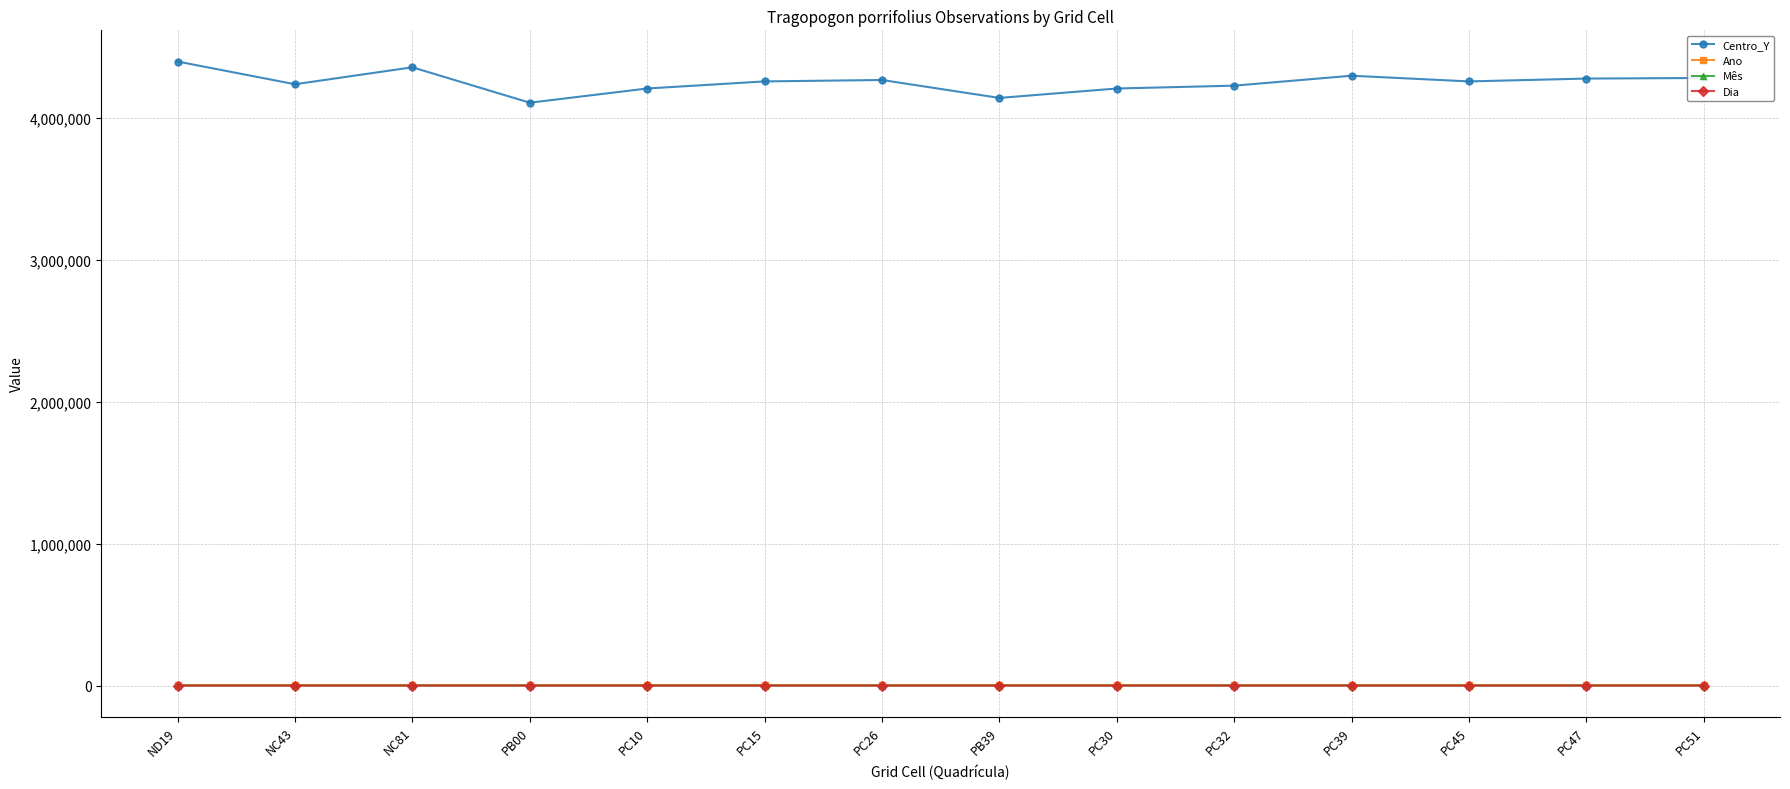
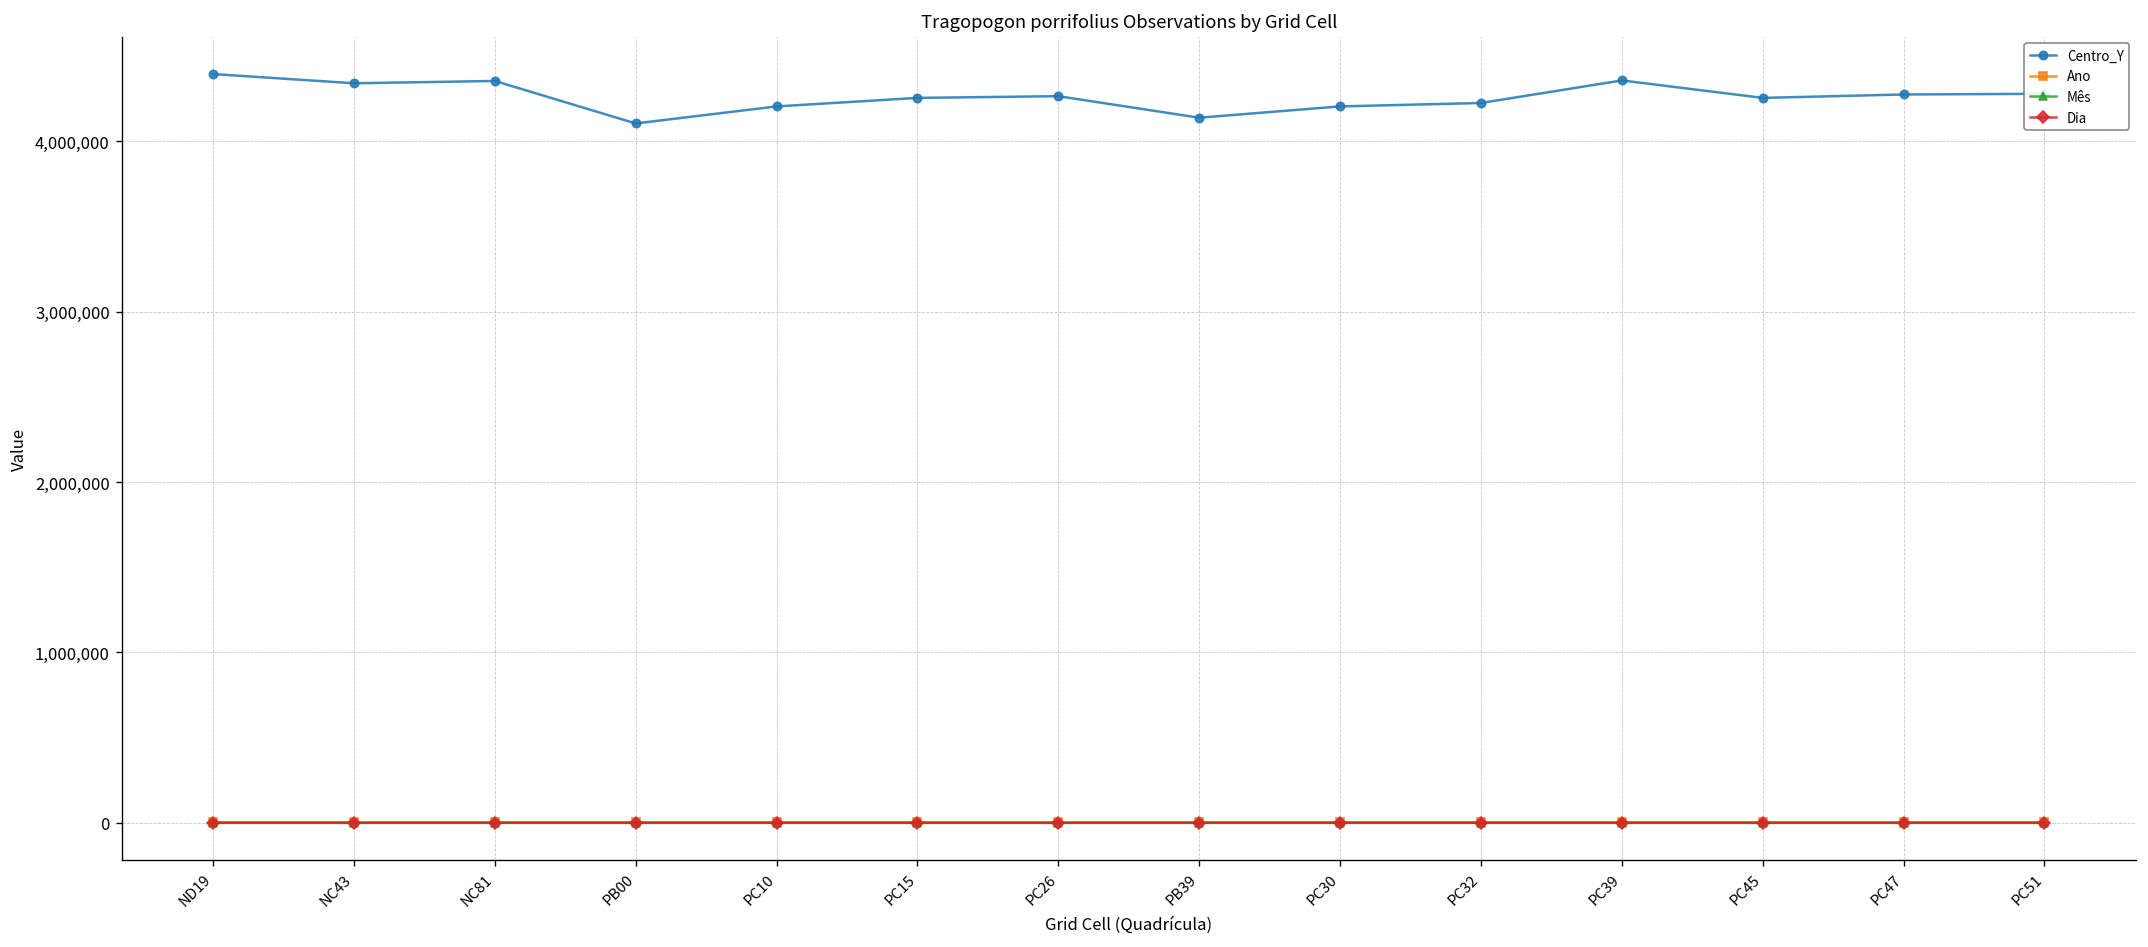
  {
    "Centro_Y": {
      "ND19": "4,400,000",
-     "NC43": "4,240,000",
+     "NC43": "4,340,000",
      "NC81": "4,350,000",
      "PB00": "4,110,000",
      "PC10": "4,210,000",
      "PC15": "4,260,000",
      "PC26": "4,270,000",
      "PB39": "4,140,000",
      "PC30": "4,210,000",
      "PC32": "4,230,000",
-     "PC39": "4,300,000",
+     "PC39": "4,360,000",
      "PC45": "4,260,000",
      "PC47": "4,280,000"
    },
    "Dia": {
      "ND19": "0",
      "NC43": "0",
      "NC81": "0",
      "PB00": "0",
      "PC10": "0",
      "PC15": "0",
      "PC26": "0",
      "PB39": "0",
      "PC30": "0",
      "PC32": "0",
      "PC39": "0",
      "PC45": "0",
      "PC47": "0",
      "PC51": "0"
    }
  }
